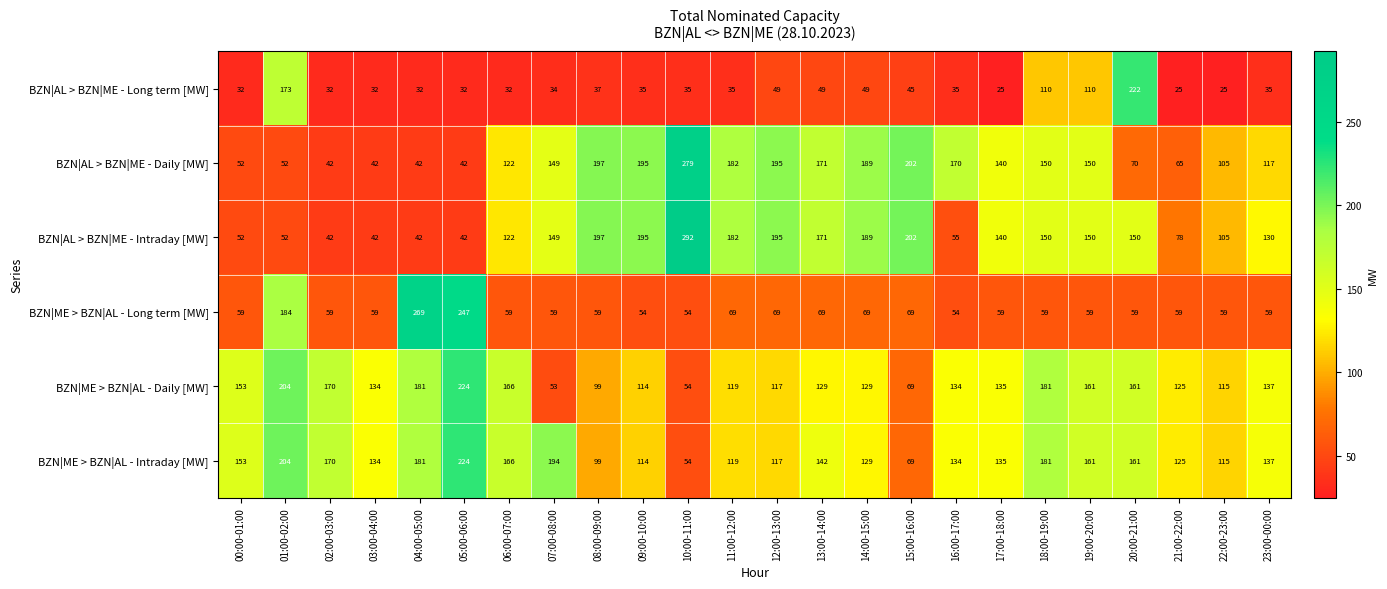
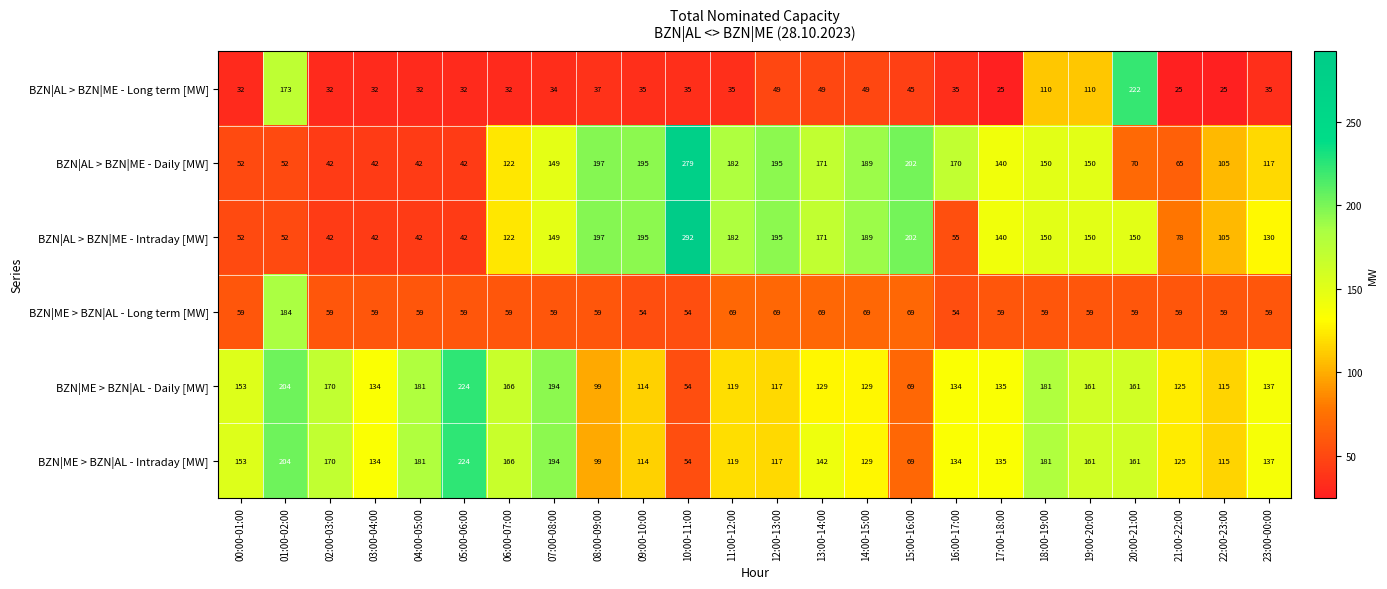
  {
    "BZN|AL > BZN|ME - Long term [MW]": {
      "00:00-01:00": 32,
      "01:00-02:00": 173,
      "02:00-03:00": 32,
      "03:00-04:00": 32,
      "04:00-05:00": 32,
      "05:00-06:00": 32,
      "06:00-07:00": 32,
      "07:00-08:00": 34,
      "08:00-09:00": 37,
      "09:00-10:00": 35,
      "10:00-11:00": 35,
      "11:00-12:00": 35,
      "12:00-13:00": 49,
      "13:00-14:00": 49,
      "14:00-15:00": 49,
      "15:00-16:00": 45,
      "16:00-17:00": 35,
      "17:00-18:00": 25,
      "18:00-19:00": 110,
      "19:00-20:00": 110,
      "20:00-21:00": 222,
      "21:00-22:00": 25,
      "22:00-23:00": 25,
      "23:00-00:00": 35
    },
    "BZN|AL > BZN|ME - Daily [MW]": {
      "00:00-01:00": 52,
      "01:00-02:00": 52,
      "02:00-03:00": 42,
      "03:00-04:00": 42,
      "04:00-05:00": 42,
      "05:00-06:00": 42,
      "06:00-07:00": 122,
      "07:00-08:00": 149,
      "08:00-09:00": 197,
      "09:00-10:00": 195,
      "10:00-11:00": 279,
      "11:00-12:00": 182,
      "12:00-13:00": 195,
      "13:00-14:00": 171,
      "14:00-15:00": 189,
      "15:00-16:00": 202,
      "16:00-17:00": 170,
      "17:00-18:00": 140,
      "18:00-19:00": 150,
      "19:00-20:00": 150,
      "20:00-21:00": 70,
      "21:00-22:00": 65,
      "22:00-23:00": 105,
      "23:00-00:00": 117
    },
    "BZN|AL > BZN|ME - Intraday [MW]": {
      "00:00-01:00": 52,
      "01:00-02:00": 52,
      "02:00-03:00": 42,
      "03:00-04:00": 42,
      "04:00-05:00": 42,
      "05:00-06:00": 42,
      "06:00-07:00": 122,
      "07:00-08:00": 149,
      "08:00-09:00": 197,
      "09:00-10:00": 195,
      "10:00-11:00": 292,
      "11:00-12:00": 182,
      "12:00-13:00": 195,
      "13:00-14:00": 171,
      "14:00-15:00": 189,
      "15:00-16:00": 202,
      "16:00-17:00": 55,
      "17:00-18:00": 140,
      "18:00-19:00": 150,
      "19:00-20:00": 150,
      "20:00-21:00": 150,
      "21:00-22:00": 78,
      "22:00-23:00": 105,
      "23:00-00:00": 130
    },
    "BZN|ME > BZN|AL - Long term [MW]": {
      "00:00-01:00": 59,
      "01:00-02:00": 184,
      "02:00-03:00": 59,
      "03:00-04:00": 59,
-     "04:00-05:00": 269,
-     "05:00-06:00": 247,
+     "04:00-05:00": 59,
+     "05:00-06:00": 59,
      "06:00-07:00": 59,
      "07:00-08:00": 59,
      "08:00-09:00": 59,
      "09:00-10:00": 54,
      "10:00-11:00": 54,
      "11:00-12:00": 69,
      "12:00-13:00": 69,
      "13:00-14:00": 69,
      "14:00-15:00": 69,
      "15:00-16:00": 69,
      "16:00-17:00": 54,
      "17:00-18:00": 59,
      "18:00-19:00": 59,
      "19:00-20:00": 59,
      "20:00-21:00": 59,
      "21:00-22:00": 59,
      "22:00-23:00": 59,
      "23:00-00:00": 59
    },
    "BZN|ME > BZN|AL - Daily [MW]": {
      "00:00-01:00": 153,
      "01:00-02:00": 204,
      "02:00-03:00": 170,
      "03:00-04:00": 134,
      "04:00-05:00": 181,
      "05:00-06:00": 224,
      "06:00-07:00": 166,
-     "07:00-08:00": 53,
+     "07:00-08:00": 194,
      "08:00-09:00": 99,
      "09:00-10:00": 114,
      "10:00-11:00": 54,
      "11:00-12:00": 119,
      "12:00-13:00": 117,
      "13:00-14:00": 129,
      "14:00-15:00": 129,
      "15:00-16:00": 69,
      "16:00-17:00": 134,
      "17:00-18:00": 135,
      "18:00-19:00": 181,
      "19:00-20:00": 161,
      "20:00-21:00": 161,
      "21:00-22:00": 125,
      "22:00-23:00": 115,
      "23:00-00:00": 137
    },
    "BZN|ME > BZN|AL - Intraday [MW]": {
      "00:00-01:00": 153,
      "01:00-02:00": 204,
      "02:00-03:00": 170,
      "03:00-04:00": 134,
      "04:00-05:00": 181,
      "05:00-06:00": 224,
      "06:00-07:00": 166,
      "07:00-08:00": 194,
      "08:00-09:00": 99,
      "09:00-10:00": 114,
      "10:00-11:00": 54,
      "11:00-12:00": 119,
      "12:00-13:00": 117,
      "13:00-14:00": 142,
      "14:00-15:00": 129,
      "15:00-16:00": 69,
      "16:00-17:00": 134,
      "17:00-18:00": 135,
      "18:00-19:00": 181,
      "19:00-20:00": 161,
      "20:00-21:00": 161,
      "21:00-22:00": 125,
      "22:00-23:00": 115,
      "23:00-00:00": 137
    }
  }
